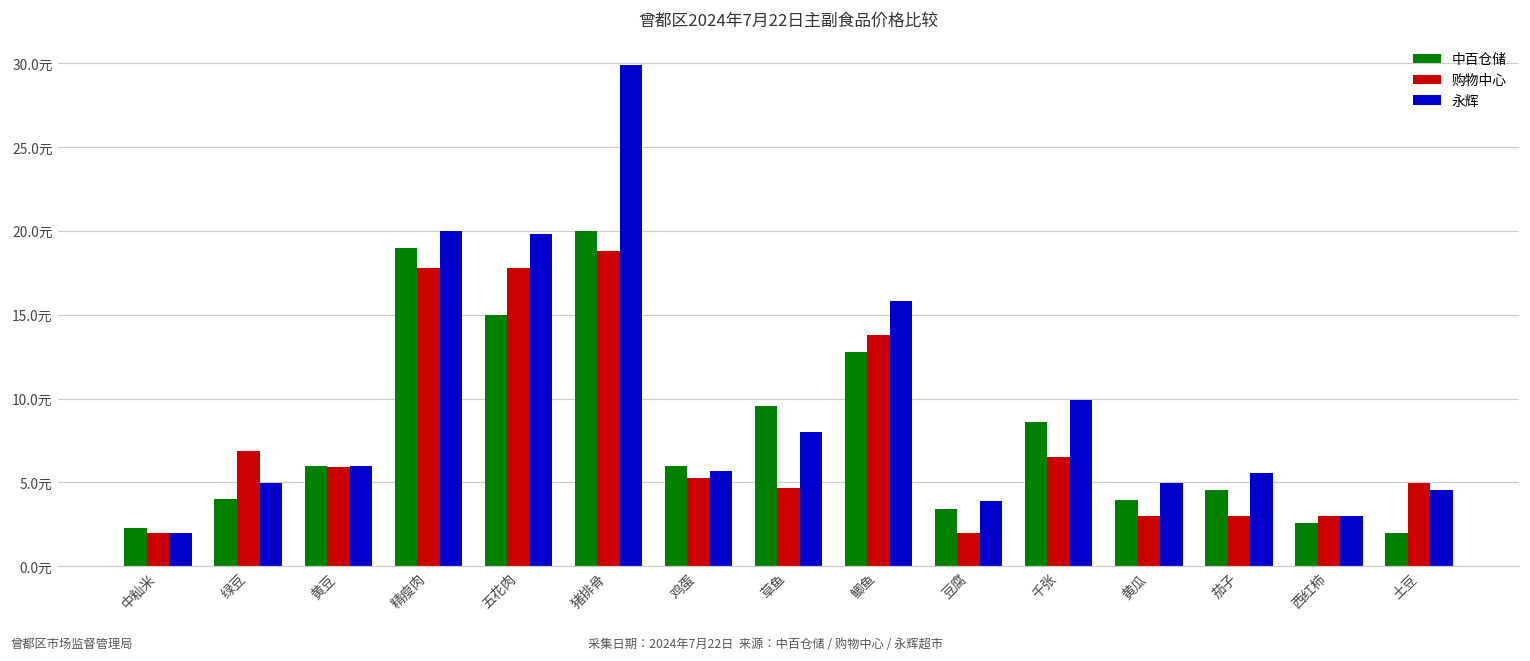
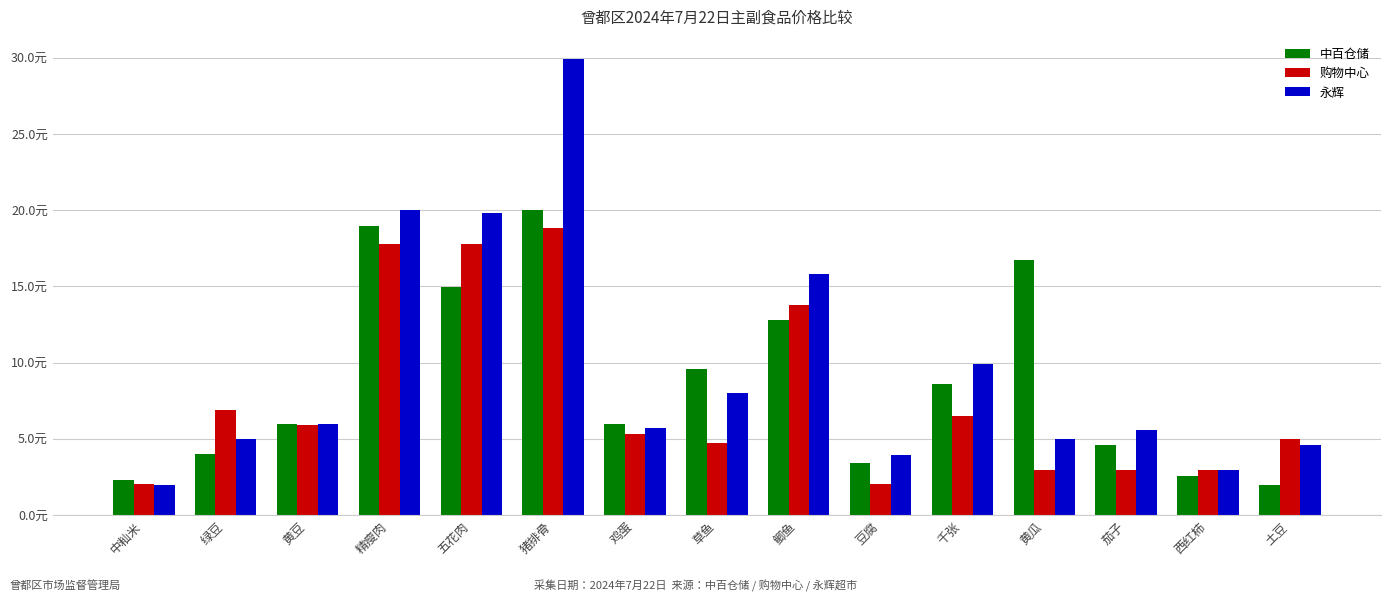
  {
    "中百仓储": {
      "中籼米": "2.3元",
      "绿豆": "4.0元",
      "黄豆": "6.0元",
      "精瘦肉": "19.0元",
      "五花肉": "15.0元",
      "猪排骨": "20.0元",
      "鸡蛋": "6.0元",
      "草鱼": "9.6元",
      "鲫鱼": "12.8元",
      "豆腐": "3.4元",
      "千张": "8.6元",
-     "黄瓜": "4.0元",
+     "黄瓜": "16.7元",
      "茄子": "4.6元",
      "西红柿": "2.6元",
      "土豆": "2.0元"
    },
    "购物中心": {
      "中籼米": "2.0元",
      "绿豆": "6.9元",
      "黄豆": "5.9元",
      "精瘦肉": "17.8元",
      "五花肉": "17.8元",
      "猪排骨": "18.8元",
      "鸡蛋": "5.3元",
      "草鱼": "4.7元",
      "鲫鱼": "13.8元",
      "豆腐": "2.0元",
      "千张": "6.5元",
      "黄瓜": "3.0元",
      "茄子": "3.0元",
      "西红柿": "3.0元",
      "土豆": "5.0元"
    },
    "永辉": {
      "中籼米": "2.0元",
      "绿豆": "5.0元",
      "黄豆": "6.0元",
      "精瘦肉": "20.0元",
      "五花肉": "19.8元",
      "猪排骨": "29.9元",
      "鸡蛋": "5.7元",
      "草鱼": "8.0元",
      "鲫鱼": "15.8元",
      "豆腐": "3.9元",
      "千张": "9.9元",
      "黄瓜": "5.0元",
      "茄子": "5.6元",
      "西红柿": "3.0元",
      "土豆": "4.6元"
    }
  }
